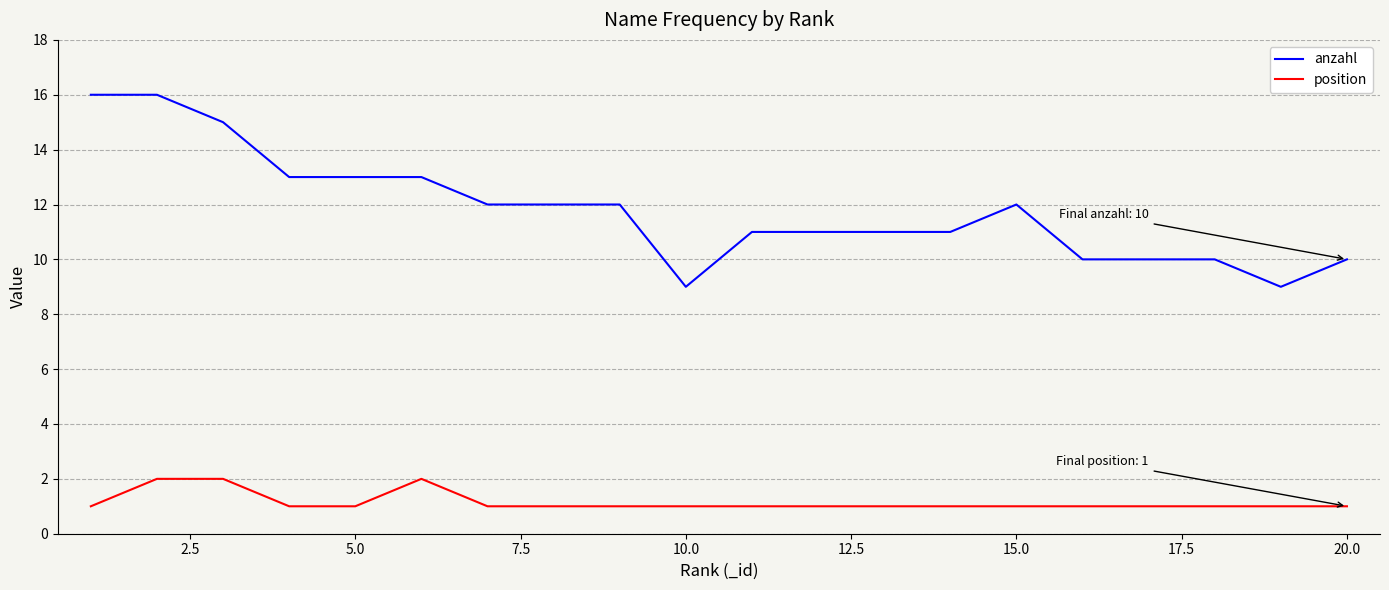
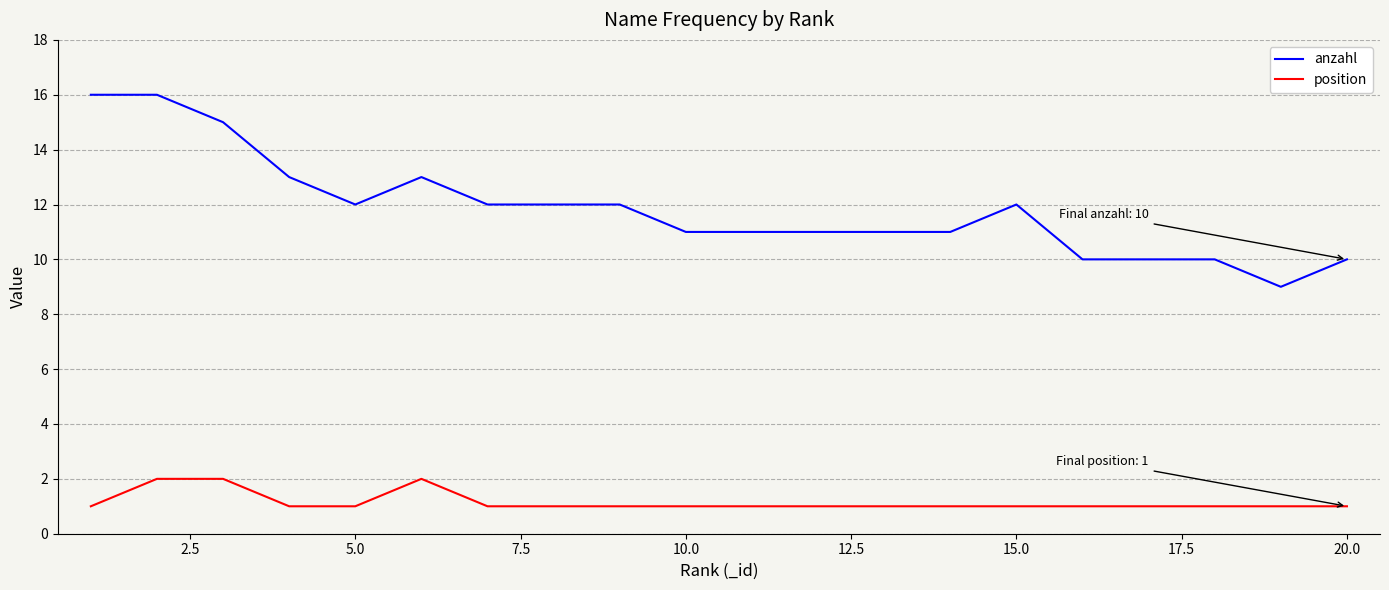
  {
    "anzahl": {
-     "5.0": 13,
-     "10.0": 9,
+     "5.0": 12,
+     "10.0": 11,
      "15.0": 12,
      "20.0": 10
    },
    "position": {
      "5.0": 1,
      "10.0": 1,
      "15.0": 1,
      "20.0": 1
    }
  }
